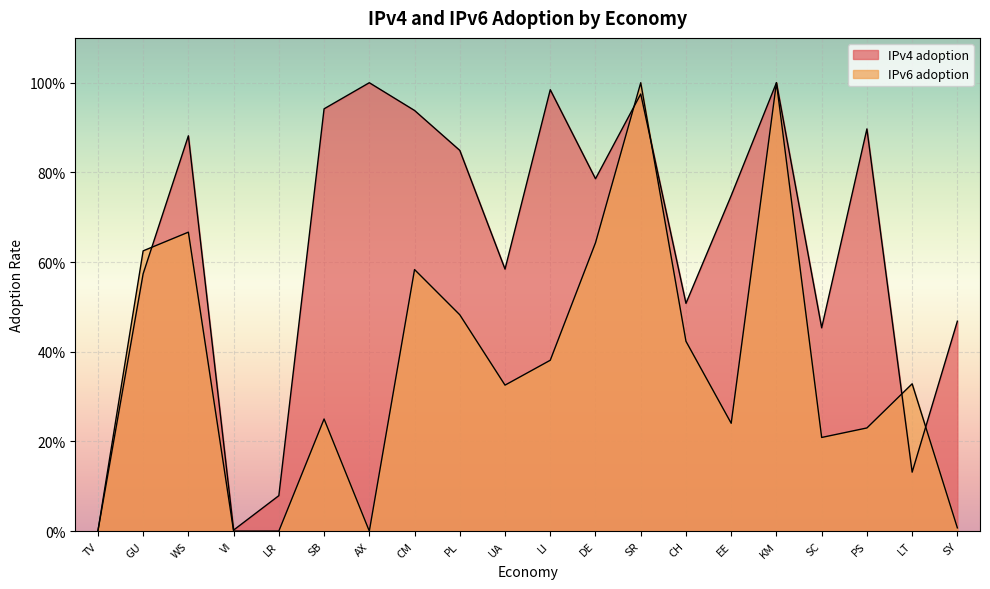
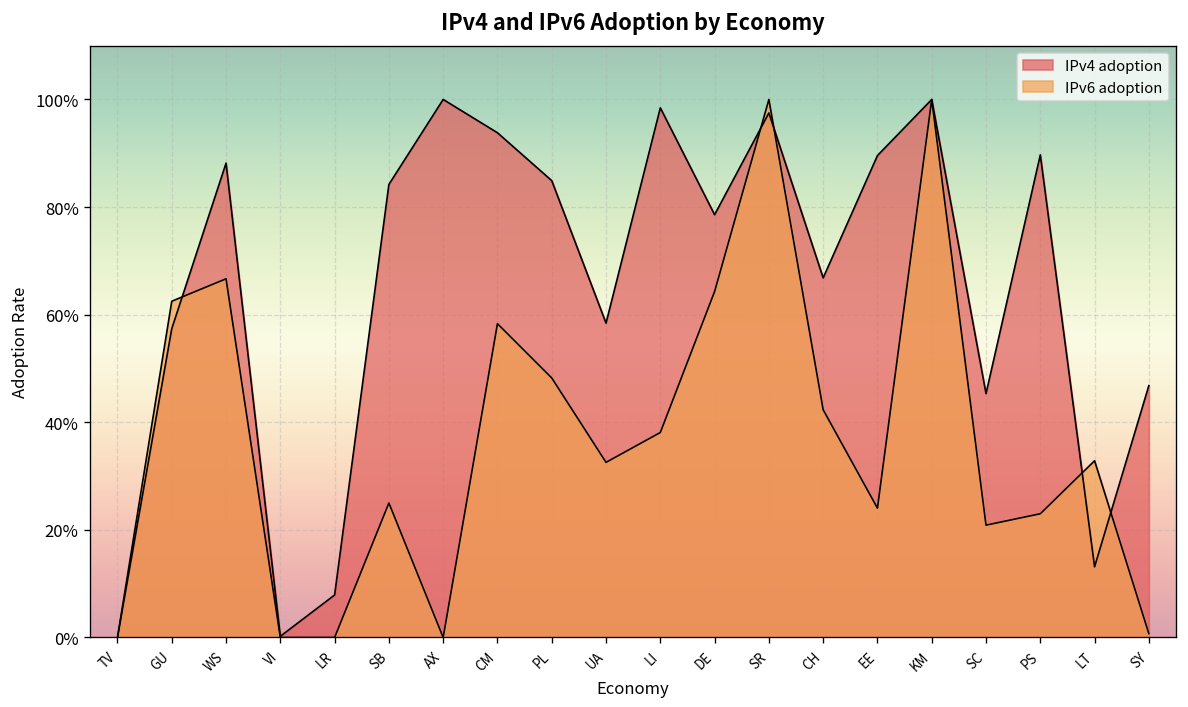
  {
    "IPv4 adoption": {
      "GU": "57%",
      "WS": "88%",
      "LR": "8%",
-     "SB": "94%",
+     "SB": "84%",
      "AX": "100%",
      "CM": "94%",
      "PL": "85%",
      "UA": "58%",
      "LI": "98%",
      "DE": "79%",
      "SR": "97%",
-     "CH": "51%",
-     "EE": "75%",
+     "CH": "67%",
+     "EE": "90%",
      "SC": "45%",
      "PS": "90%",
      "LT": "13%",
      "SY": "47%"
    },
    "IPv6 adoption": {
      "GU": "63%",
      "WS": "67%",
      "LR": "0%",
      "SB": "25%",
      "AX": "0%",
      "CM": "58%",
      "PL": "48%",
      "UA": "33%",
      "LI": "38%",
      "DE": "64%",
      "SR": "100%",
      "CH": "42%",
      "EE": "24%",
      "SC": "21%",
      "PS": "23%",
      "LT": "33%",
      "SY": "1%"
    }
  }
